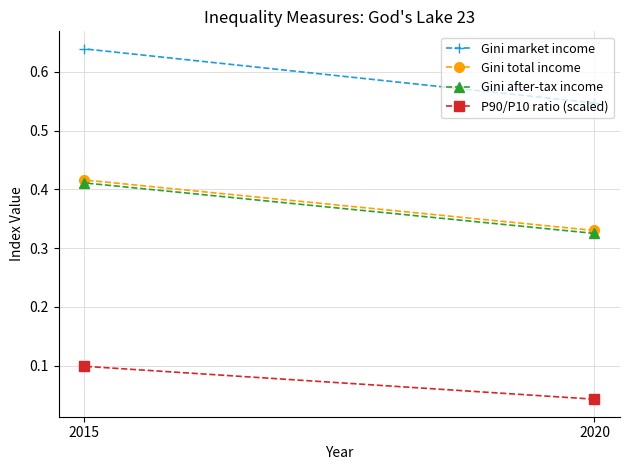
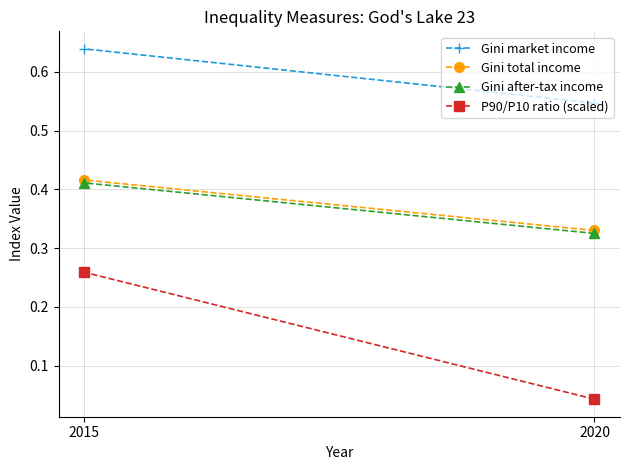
  {
    "Gini market income": {
      "2015": 0.64
    },
    "Gini total income": {
      "2015": 0.42,
      "2020": 0.33
    },
    "Gini after-tax income": {
      "2015": 0.41,
      "2020": 0.33
    },
    "P90/P10 ratio (scaled)": {
-     "2015": 0.10,
+     "2015": 0.26,
      "2020": 0.04
    }
  }
